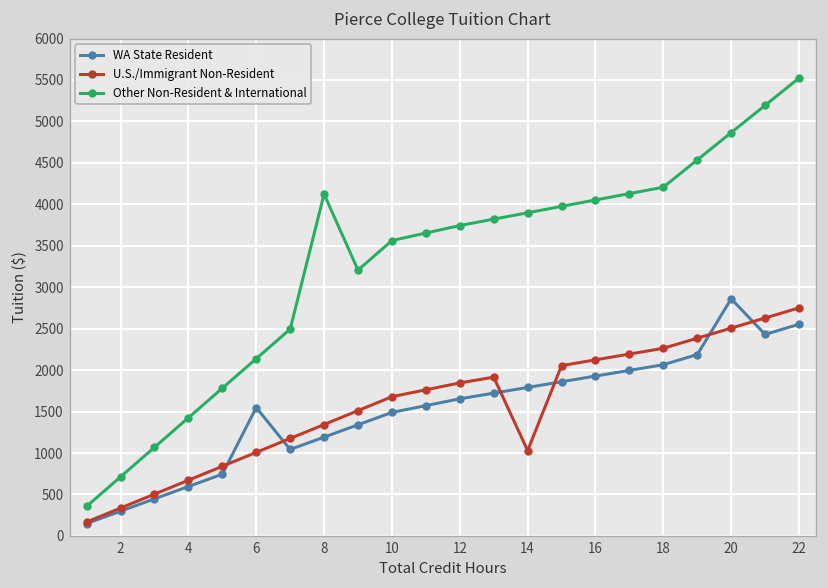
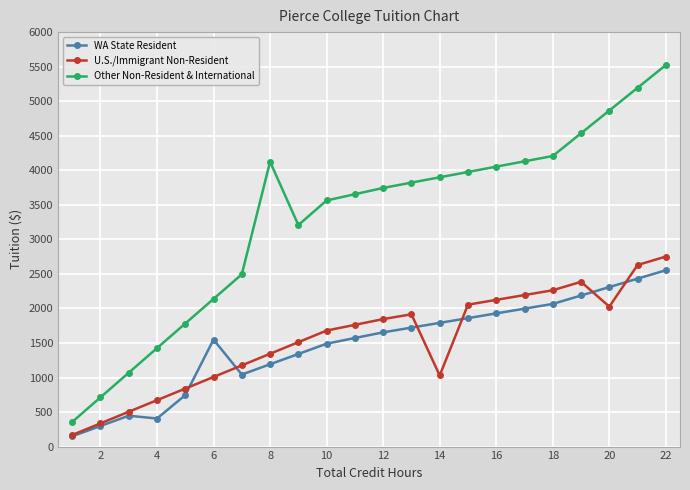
  {
    "WA State Resident": {
      "2": 300,
-     "4": 600,
+     "4": 400,
      "6": 1500,
      "8": 1200,
      "10": 1500,
      "12": 1700,
      "14": 1800,
      "16": 1900,
      "18": 2100,
-     "20": 2900,
+     "20": 2300,
      "22": 2600
    },
    "U.S./Immigrant Non-Resident": {
      "2": 300,
      "4": 700,
      "6": 1000,
      "8": 1300,
      "10": 1700,
      "12": 1800,
      "14": 1000,
      "16": 2100,
      "18": 2300,
-     "20": 2500,
+     "20": 2000,
      "22": 2800
    },
    "Other Non-Resident & International": {
      "2": 700,
      "4": 1400,
      "6": 2100,
      "8": 4100,
      "10": 3600,
      "12": 3700,
      "14": 3900,
      "16": 4100,
      "18": 4200,
      "20": 4900,
      "22": 5500
    }
  }
